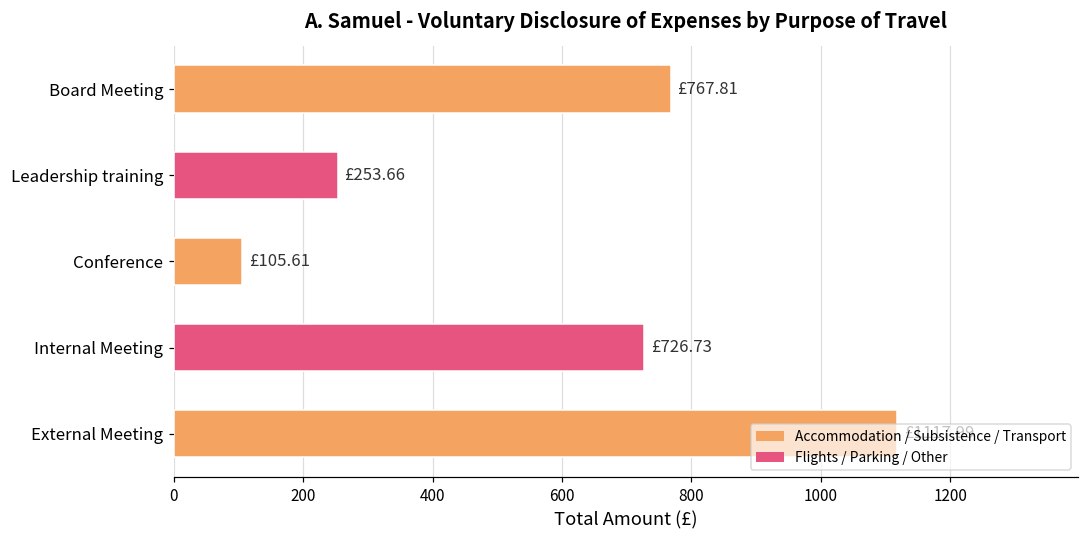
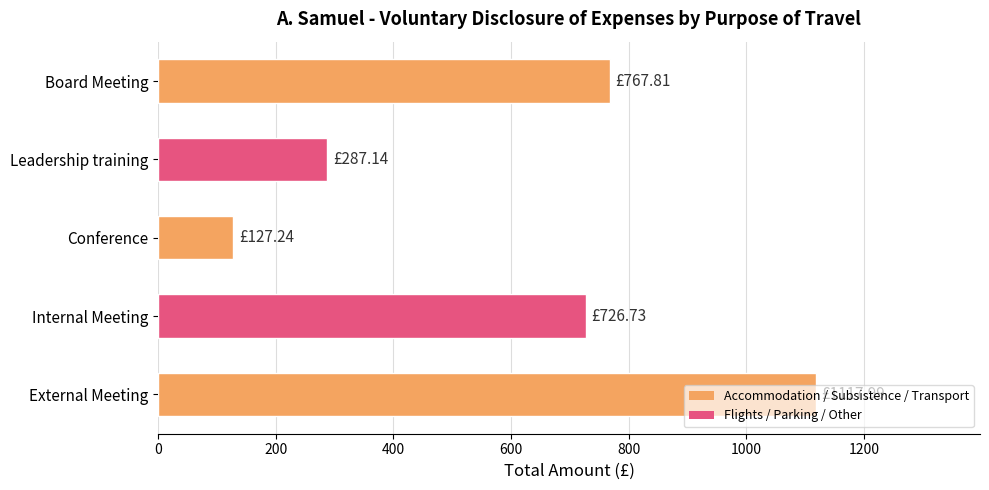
  {
    "Board Meeting": "£767.81",
-   "Leadership training": "£253.66",
-   "Conference": "£105.61",
+   "Leadership training": "£287.14",
+   "Conference": "£127.24",
    "Internal Meeting": "£726.73"
  }
